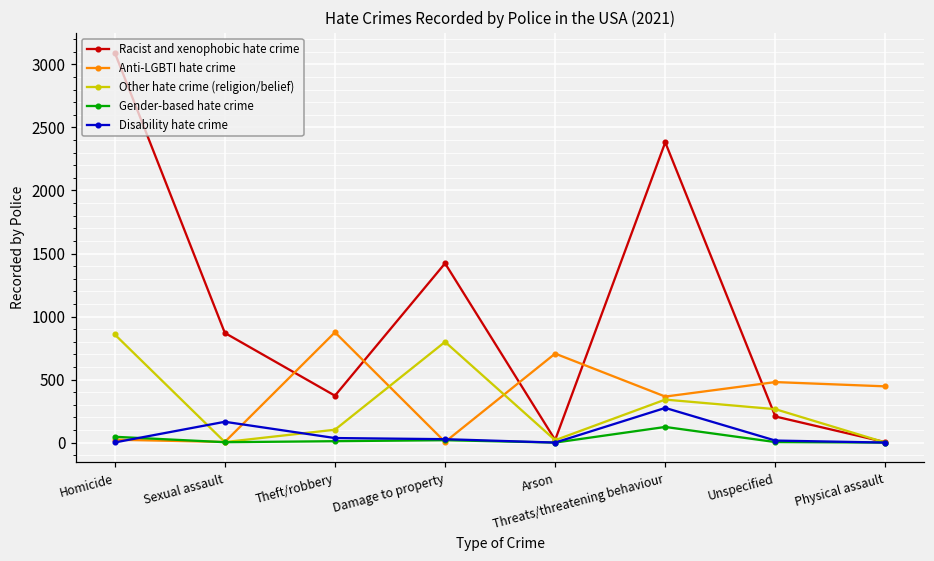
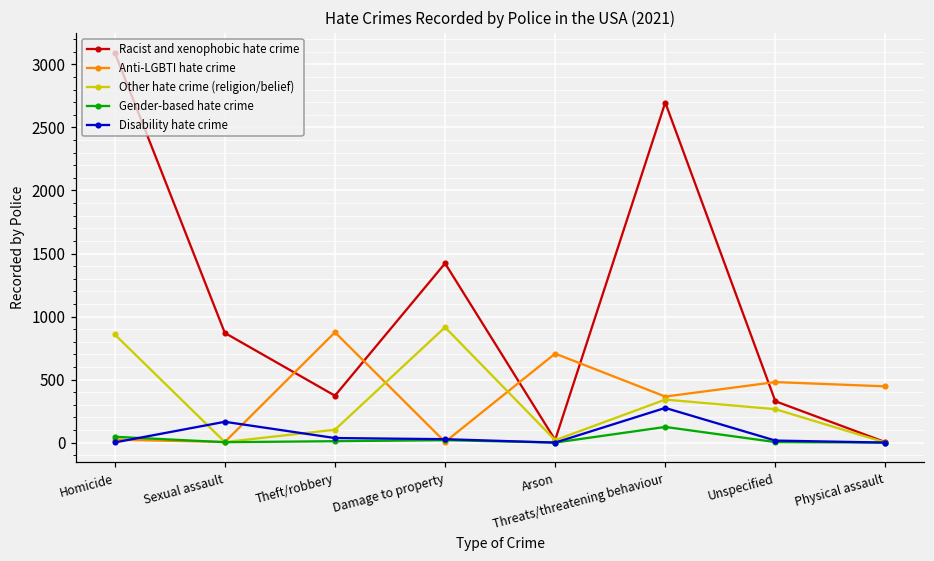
  {
    "Racist and xenophobic hate crime": {
      "Sexual assault": 870,
      "Theft/robbery": 370,
      "Damage to property": 1420,
-     "Threats/threatening behaviour": 2380,
-     "Unspecified": 210
+     "Threats/threatening behaviour": 2700,
+     "Unspecified": 330
    },
    "Anti-LGBTI hate crime": {
      "Theft/robbery": 880,
      "Arson": 710,
      "Threats/threatening behaviour": 370,
      "Unspecified": 480,
      "Physical assault": 450
    },
    "Other hate crime (religion/belief)": {
      "Homicide": 860,
      "Theft/robbery": 100,
-     "Damage to property": 800,
+     "Damage to property": 920,
      "Threats/threatening behaviour": 340,
      "Unspecified": 270
    },
    "Gender-based hate crime": {
      "Homicide": 50,
      "Theft/robbery": 10,
      "Threats/threatening behaviour": 120
    },
    "Disability hate crime": {
      "Sexual assault": 170,
      "Theft/robbery": 40,
      "Threats/threatening behaviour": 280
    }
  }
